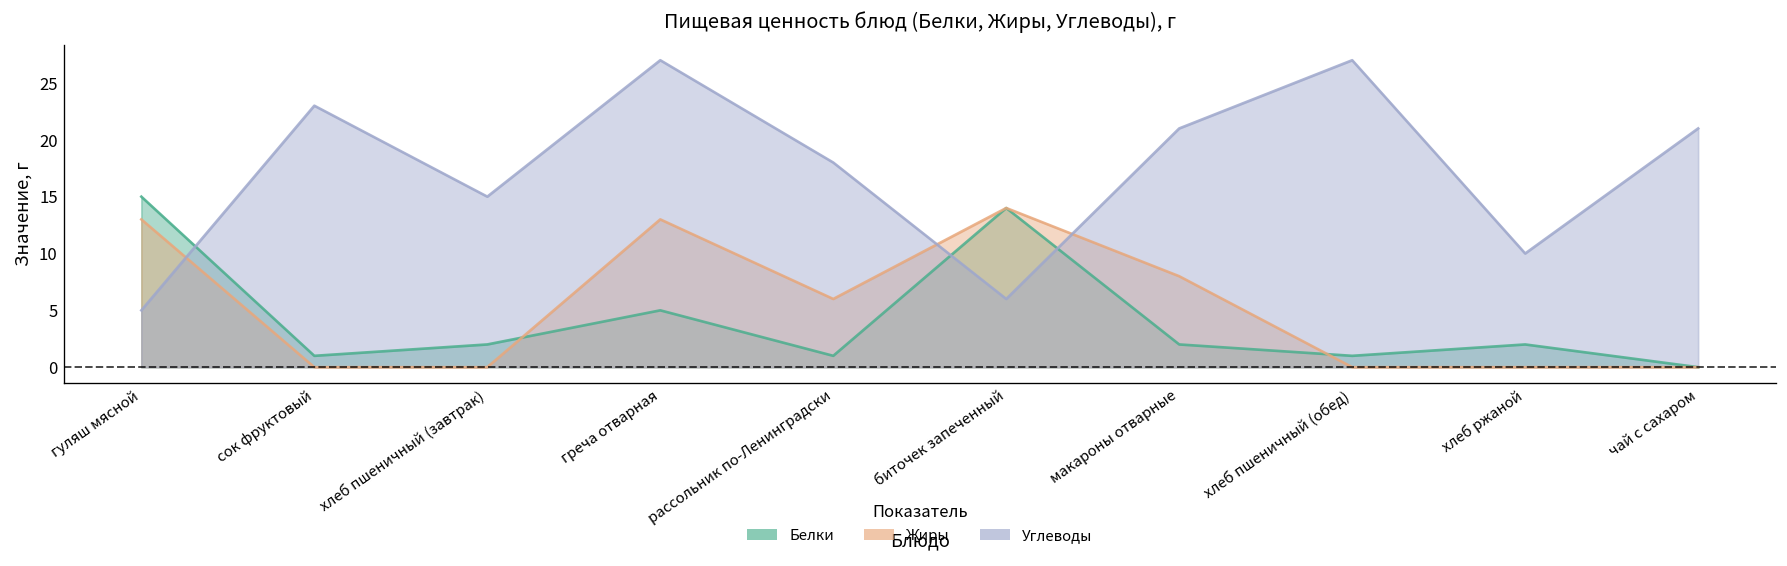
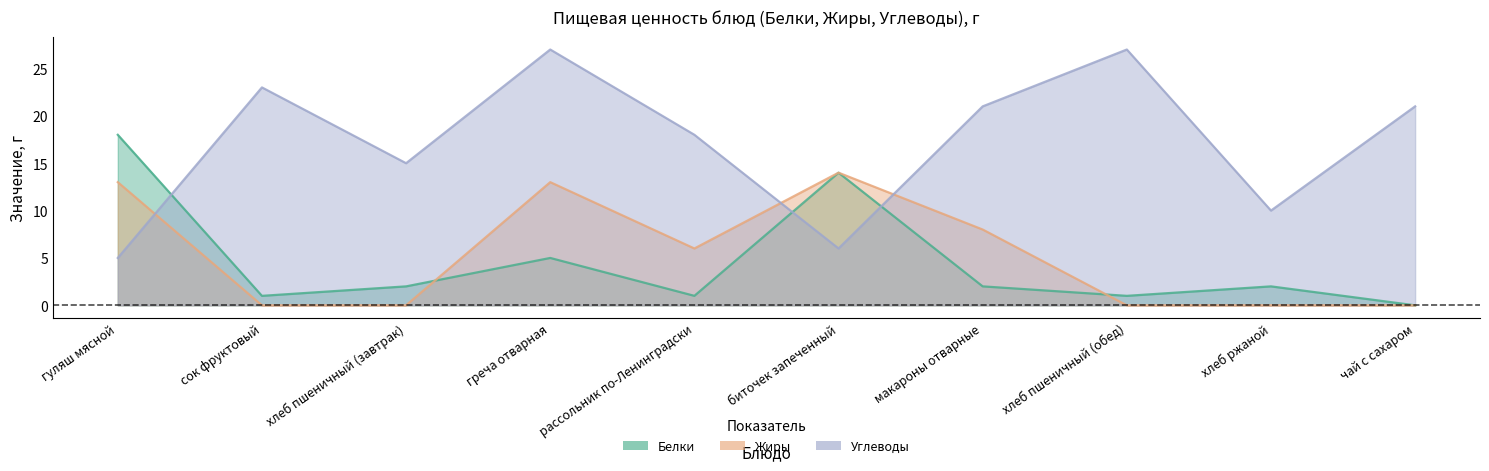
  {
    "Белки": {
-     "гуляш мясной": 15,
+     "гуляш мясной": 18,
      "сок фруктовый": 1,
      "хлеб пшеничный (завтрак)": 2,
      "греча отварная": 5,
      "рассольник по-Ленинградски": 1,
      "макароны отварные": 2,
      "хлеб пшеничный (обед)": 1,
      "хлеб ржаной": 2
    },
    "Жиры": {
      "гуляш мясной": 13,
      "сок фруктовый": 0,
      "хлеб пшеничный (завтрак)": 0,
      "греча отварная": 13,
      "рассольник по-Ленинградски": 6,
      "макароны отварные": 8,
      "хлеб пшеничный (обед)": 0,
      "хлеб ржаной": 0
    },
    "Углеводы": {
      "гуляш мясной": 5,
      "сок фруктовый": 23,
      "хлеб пшеничный (завтрак)": 15,
      "греча отварная": 27,
      "рассольник по-Ленинградски": 18,
      "биточек запеченный": 6,
      "макароны отварные": 21,
      "хлеб пшеничный (обед)": 27,
      "хлеб ржаной": 10,
      "чай с сахаром": 21
    }
  }
